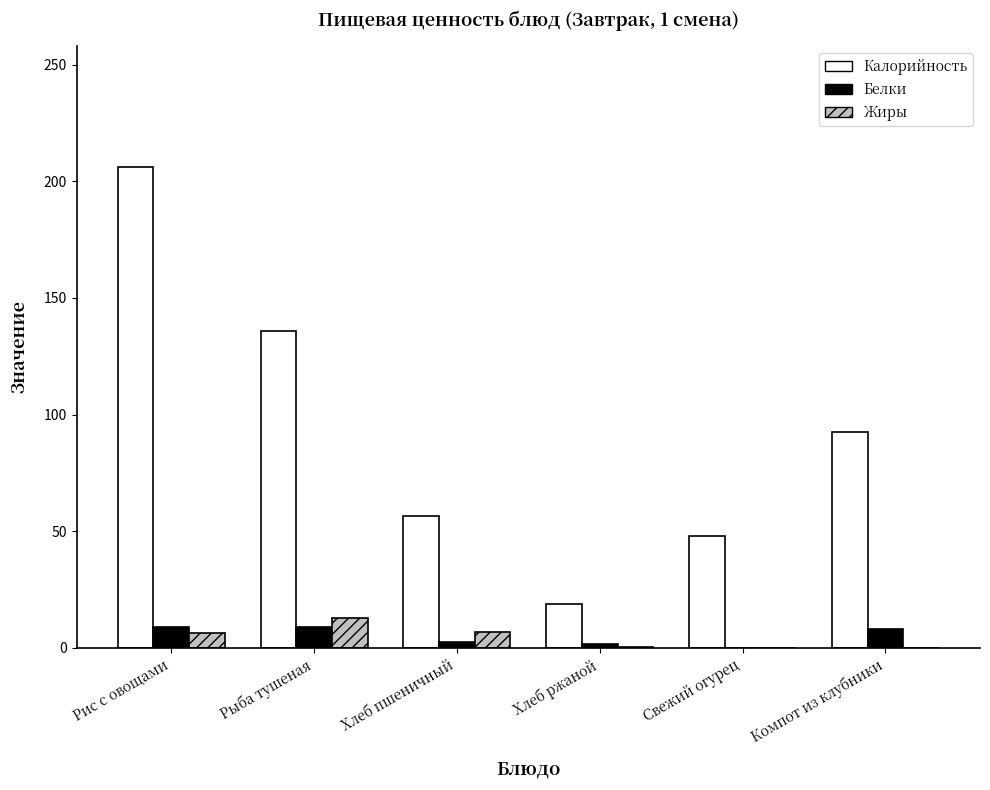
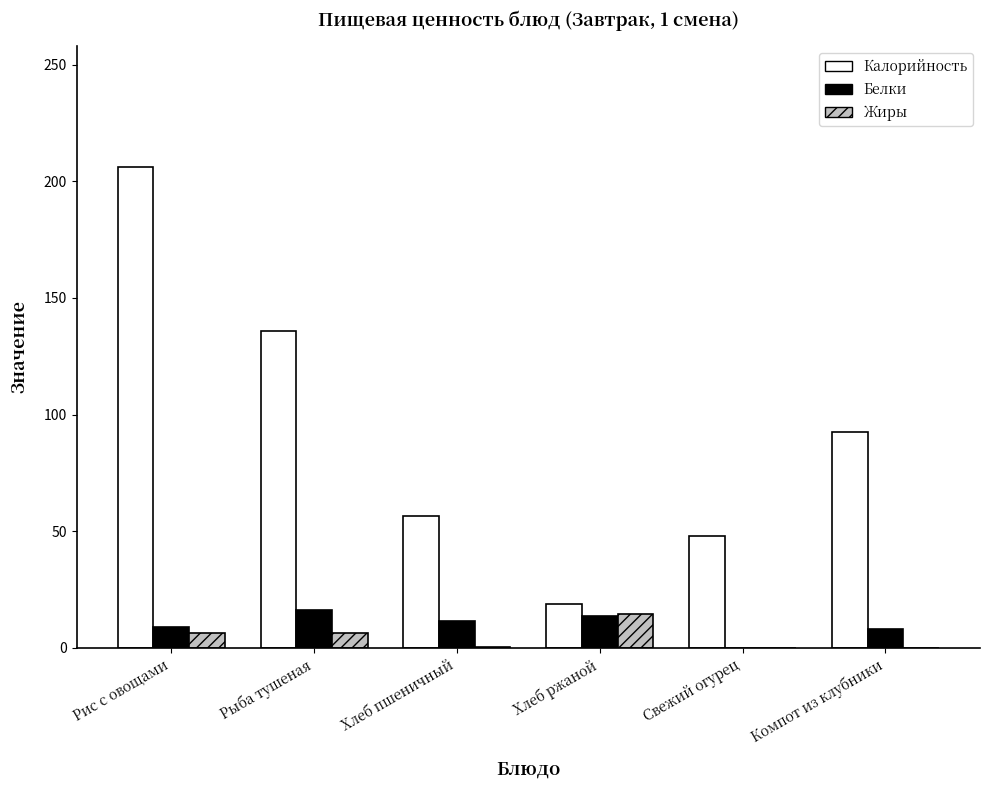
  {
    "Калорийность": {
      "Рис с овощами": 206,
      "Рыба тушеная": 136,
      "Хлеб пшеничный": 56,
      "Хлеб ржаной": 19,
      "Свежий огурец": 48,
      "Компот из клубники": 93
    },
    "Белки": {
      "Рис с овощами": 9,
-     "Рыба тушеная": 9,
-     "Хлеб пшеничный": 3,
-     "Хлеб ржаной": 1,
+     "Рыба тушеная": 16,
+     "Хлеб пшеничный": 11,
+     "Хлеб ржаной": 14,
      "Свежий огурец": 0,
      "Компот из клубники": 8
    },
    "Жиры": {
      "Рис с овощами": 6,
-     "Рыба тушеная": 13,
-     "Хлеб пшеничный": 7,
-     "Хлеб ржаной": 0,
+     "Рыба тушеная": 6,
+     "Хлеб пшеничный": 0,
+     "Хлеб ржаной": 14,
      "Компот из клубники": 0
    }
  }
